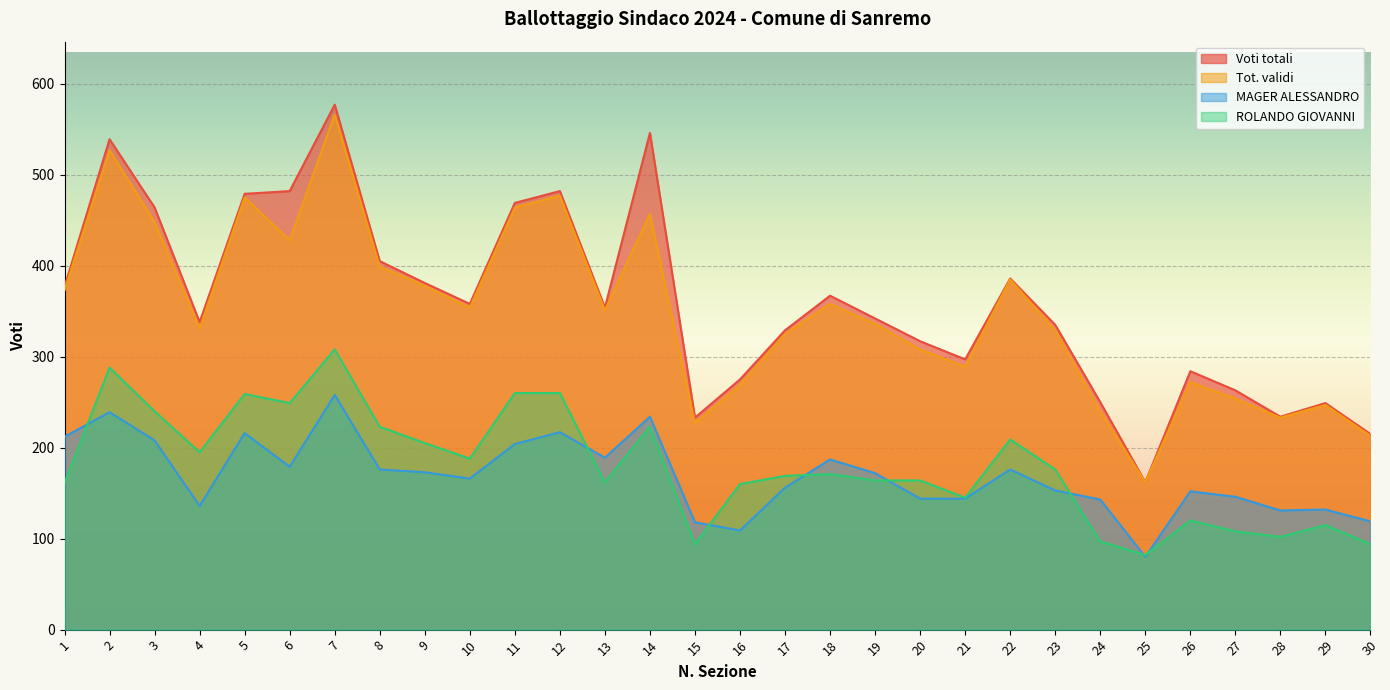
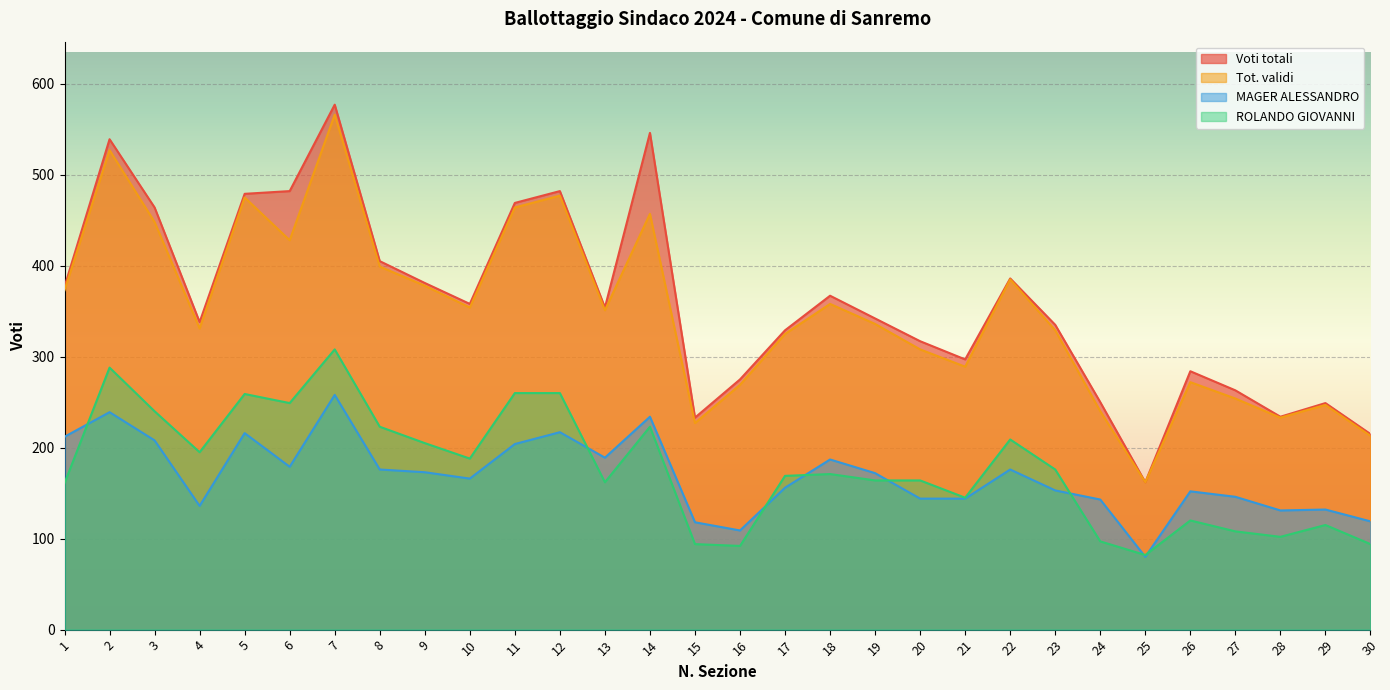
  {
    "Voti totali": {
      "1": 380,
      "2": 540,
      "3": 460,
      "4": 340,
      "5": 480,
      "6": 480,
      "7": 580,
      "8": 410,
      "9": 380,
      "10": 360,
      "11": 470,
      "12": 480,
      "13": 350,
      "14": 550,
      "15": 230,
      "16": 280,
      "17": 330,
      "18": 370,
      "19": 340,
      "20": 320,
      "21": 300,
      "23": 340,
      "24": 250,
      "26": 280,
      "27": 260
    },
    "Tot. validi": {
      "1": 370,
      "2": 530,
      "3": 450,
      "4": 330,
      "5": 480,
      "6": 430,
      "7": 570,
      "8": 400,
      "9": 380,
      "10": 350,
      "11": 460,
      "12": 480,
      "13": 350,
      "14": 460,
      "15": 230,
      "16": 270,
      "17": 330,
      "18": 360,
      "19": 340,
      "20": 310,
      "21": 290,
      "23": 330,
      "24": 240,
      "26": 270,
      "27": 250
    },
    "MAGER ALESSANDRO": {
      "1": 210,
      "2": 240,
      "3": 210,
      "4": 140,
      "5": 220,
      "6": 180,
      "7": 260,
      "8": 180,
      "9": 170,
      "10": 170,
      "11": 200,
      "12": 220,
      "13": 190,
      "14": 230,
      "15": 120,
      "16": 110,
      "17": 160,
      "18": 190,
      "19": 170,
      "20": 140,
      "22": 180,
      "23": 150,
      "24": 140,
      "26": 150,
      "27": 150,
      "28": 130,
      "29": 130,
      "30": 120
    },
    "ROLANDO GIOVANNI": {
      "1": 160,
      "2": 290,
      "3": 240,
      "4": 200,
      "5": 260,
      "6": 250,
      "7": 310,
      "8": 220,
      "9": 210,
      "10": 190,
      "11": 260,
      "12": 260,
      "13": 160,
      "14": 220,
      "15": 90,
-     "16": 160,
+     "16": 90,
      "17": 170,
      "18": 170,
      "19": 160,
      "20": 160,
      "22": 210,
      "23": 180,
      "24": 100,
      "26": 120,
      "27": 110,
      "28": 100,
      "29": 120,
      "30": 90
    }
  }
